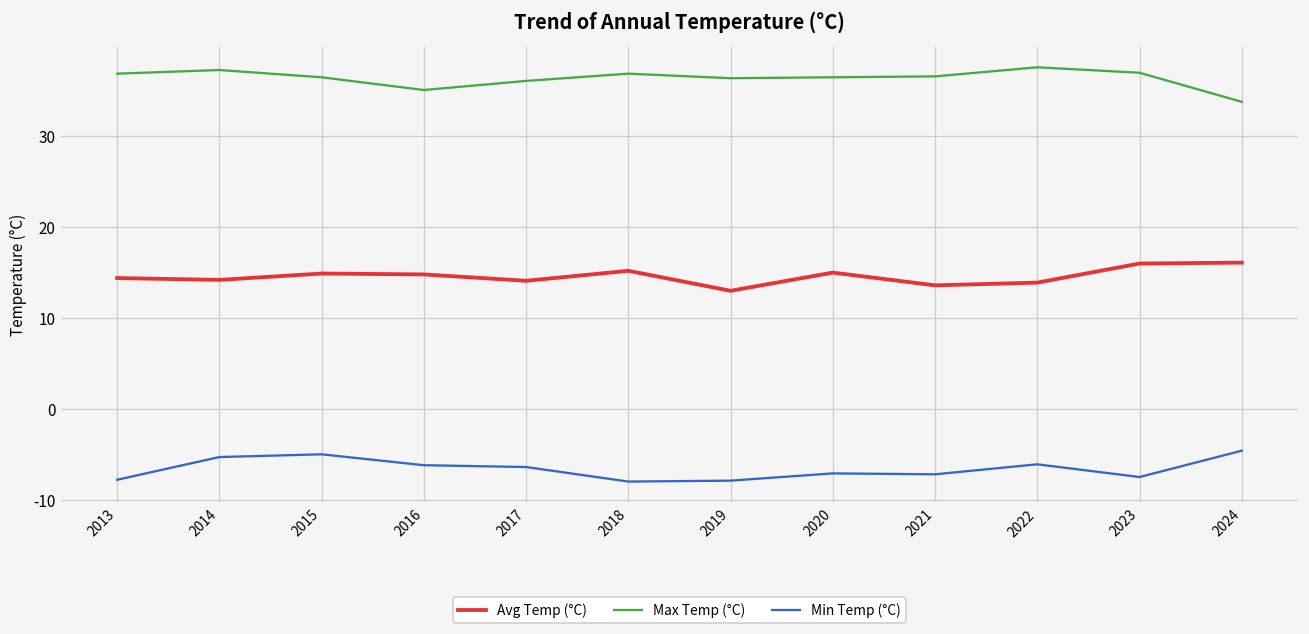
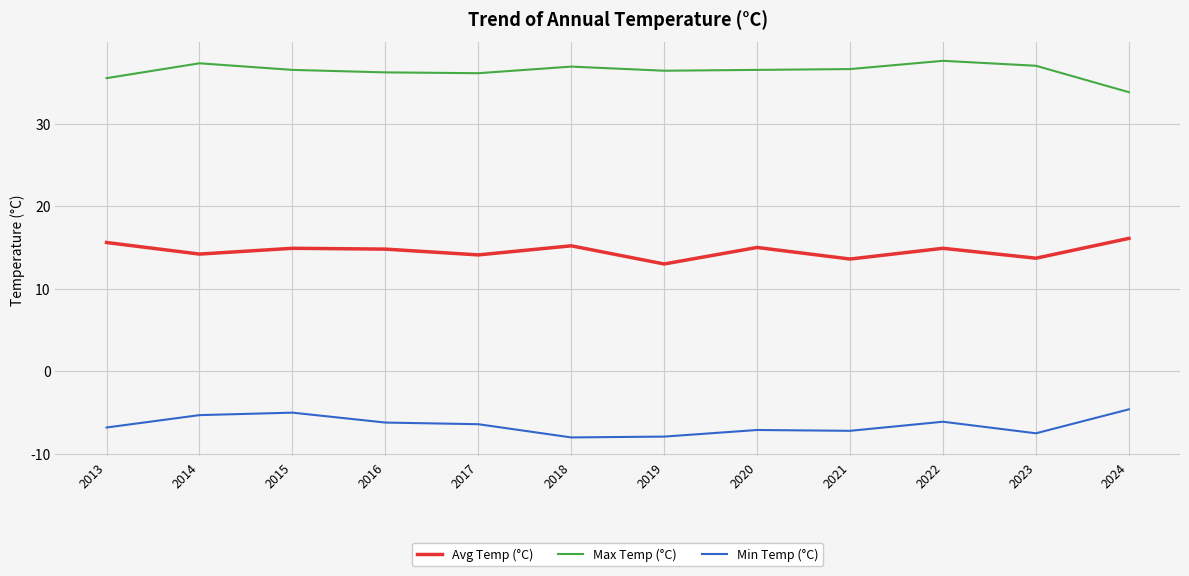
  {
    "Avg Temp (°C)": {
-     "2013": 14,
+     "2013": 16,
      "2014": 14,
      "2015": 15,
      "2016": 15,
      "2017": 14,
      "2018": 15,
      "2019": 13,
      "2020": 15,
      "2021": 14,
-     "2022": 14,
-     "2023": 16,
+     "2022": 15,
+     "2023": 14,
      "2024": 16
    },
    "Max Temp (°C)": {
-     "2013": 37,
+     "2013": 36,
      "2014": 37,
      "2015": 37,
-     "2016": 35,
+     "2016": 36,
      "2017": 36,
      "2018": 37,
      "2019": 36,
      "2020": 37,
      "2021": 37,
      "2022": 38,
      "2023": 37,
      "2024": 34
    },
    "Min Temp (°C)": {
-     "2013": -8,
+     "2013": -7,
      "2014": -5,
      "2015": -5,
      "2016": -6,
      "2017": -6,
      "2018": -8,
      "2019": -8,
      "2020": -7,
      "2021": -7,
      "2022": -6,
      "2023": -8,
      "2024": -5
    }
  }
